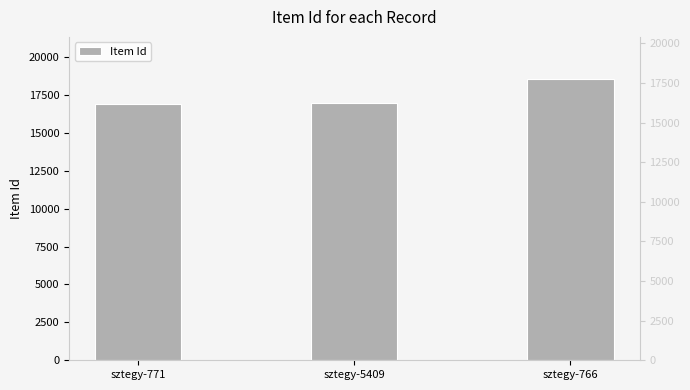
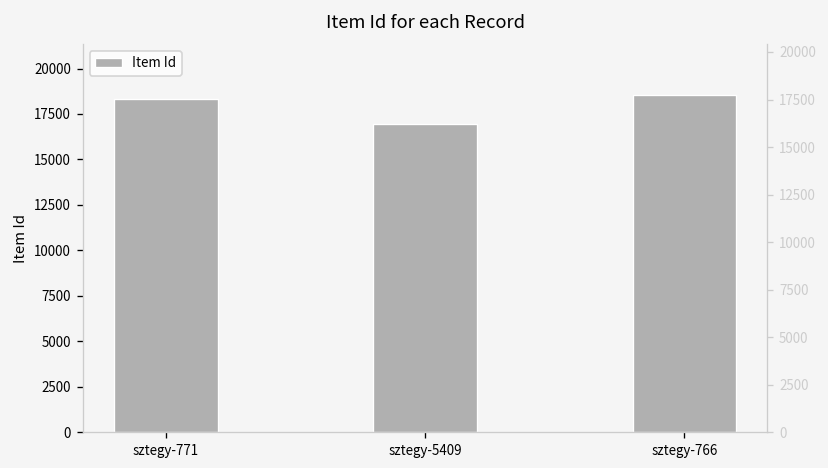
  {
-   "sztegy-771": 16900,
+   "sztegy-771": 18300,
    "sztegy-5409": 17000,
    "sztegy-766": 18600
  }
